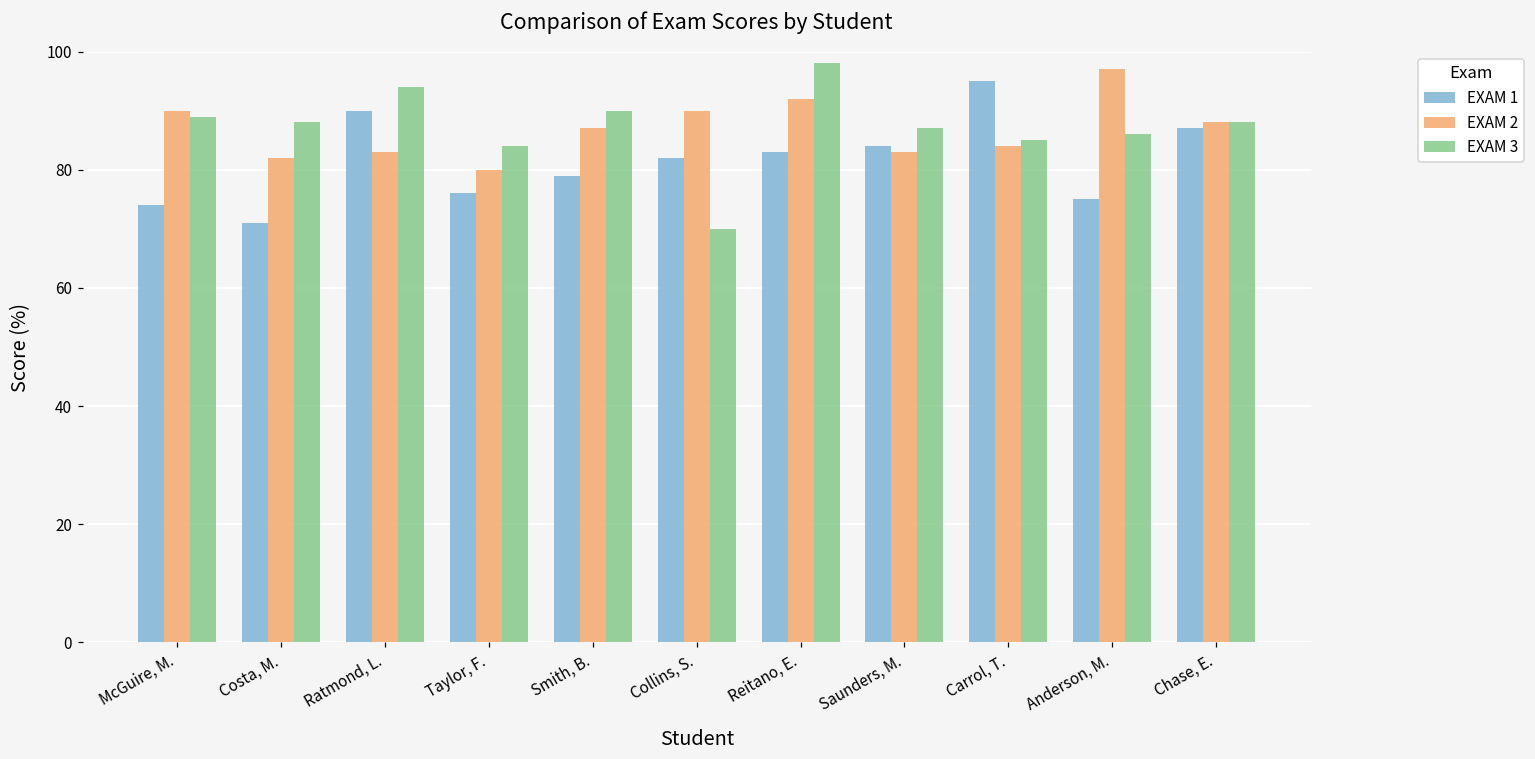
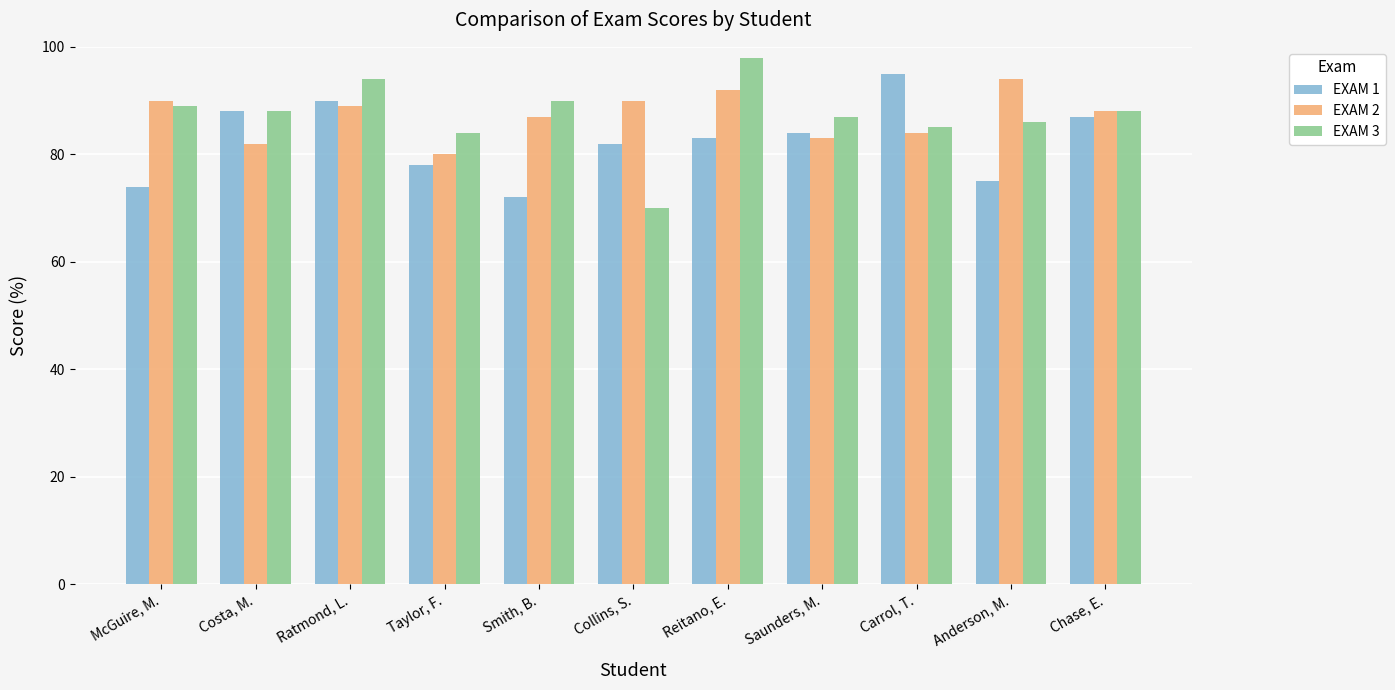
  {
    "EXAM 1": {
      "McGuire, M.": 74,
-     "Costa, M.": 71,
+     "Costa, M.": 88,
      "Ratmond, L.": 90,
-     "Taylor, F.": 76,
-     "Smith, B.": 79,
+     "Taylor, F.": 78,
+     "Smith, B.": 72,
      "Collins, S.": 82,
      "Reitano, E.": 83,
      "Saunders, M.": 84,
      "Carrol, T.": 95,
      "Anderson, M.": 75,
      "Chase, E.": 87
    },
    "EXAM 2": {
      "McGuire, M.": 90,
      "Costa, M.": 82,
-     "Ratmond, L.": 83,
+     "Ratmond, L.": 89,
      "Taylor, F.": 80,
      "Smith, B.": 87,
      "Collins, S.": 90,
      "Reitano, E.": 92,
      "Saunders, M.": 83,
      "Carrol, T.": 84,
-     "Anderson, M.": 97,
+     "Anderson, M.": 94,
      "Chase, E.": 88
    },
    "EXAM 3": {
      "McGuire, M.": 89,
      "Costa, M.": 88,
      "Ratmond, L.": 94,
      "Taylor, F.": 84,
      "Smith, B.": 90,
      "Collins, S.": 70,
      "Reitano, E.": 98,
      "Saunders, M.": 87,
      "Carrol, T.": 85,
      "Anderson, M.": 86,
      "Chase, E.": 88
    }
  }
